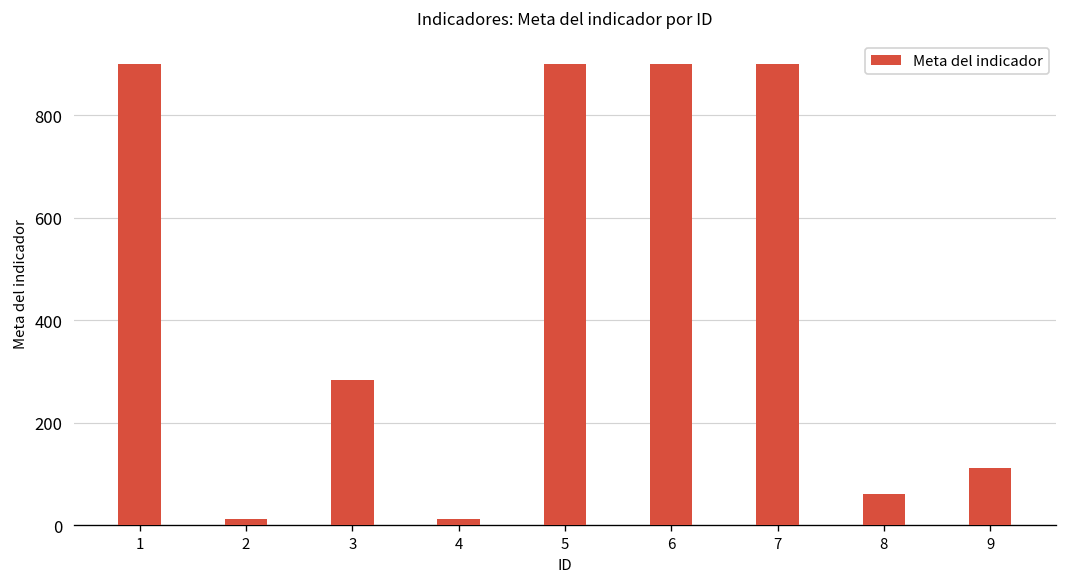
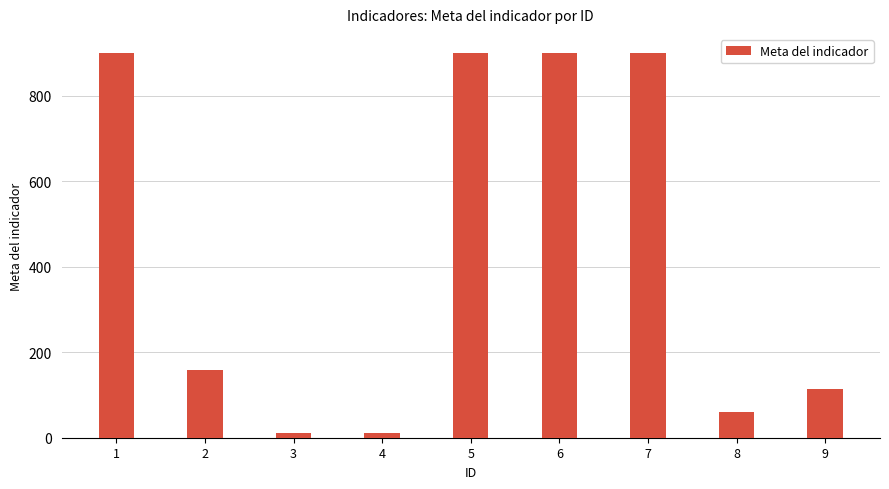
  {
    "1": 900,
-   "2": 10,
-   "3": 280,
+   "2": 160,
+   "3": 10,
    "4": 10,
    "5": 900,
    "6": 900,
    "7": 900,
    "8": 60,
    "9": 110
  }
